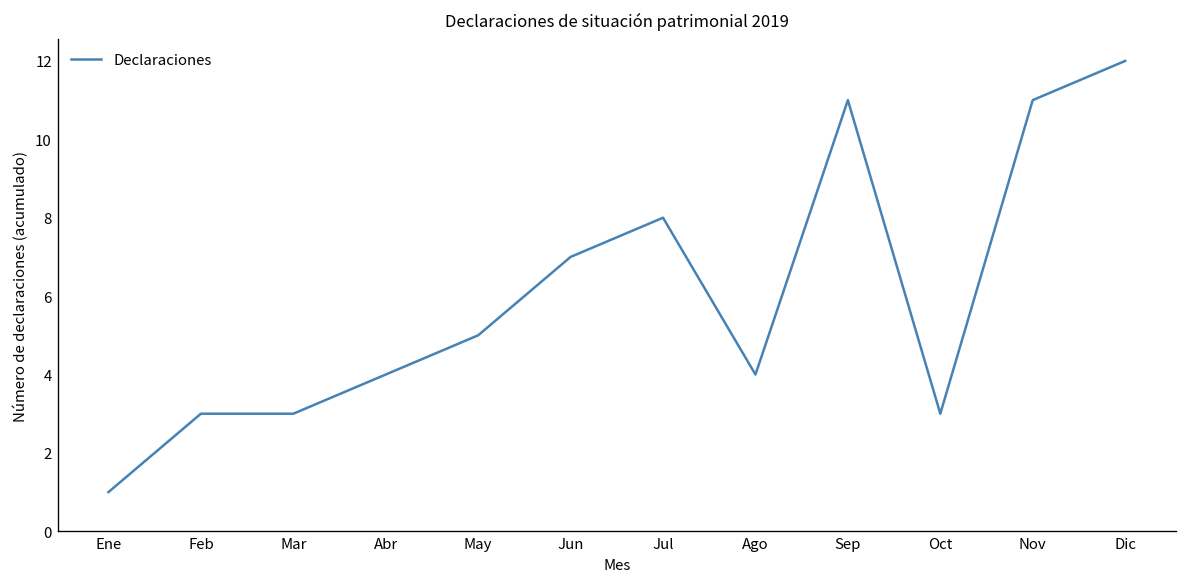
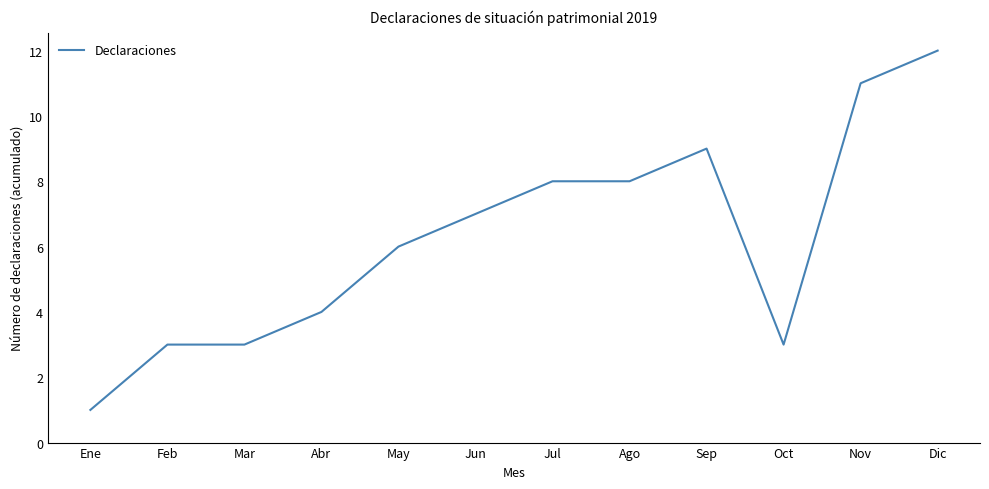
  {
    "Ene": 1,
    "Feb": 3,
    "Mar": 3,
    "Abr": 4,
-   "May": 5,
+   "May": 6,
    "Jun": 7,
    "Jul": 8,
-   "Ago": 4,
-   "Sep": 11,
+   "Ago": 8,
+   "Sep": 9,
    "Oct": 3,
    "Nov": 11,
    "Dic": 12
  }
